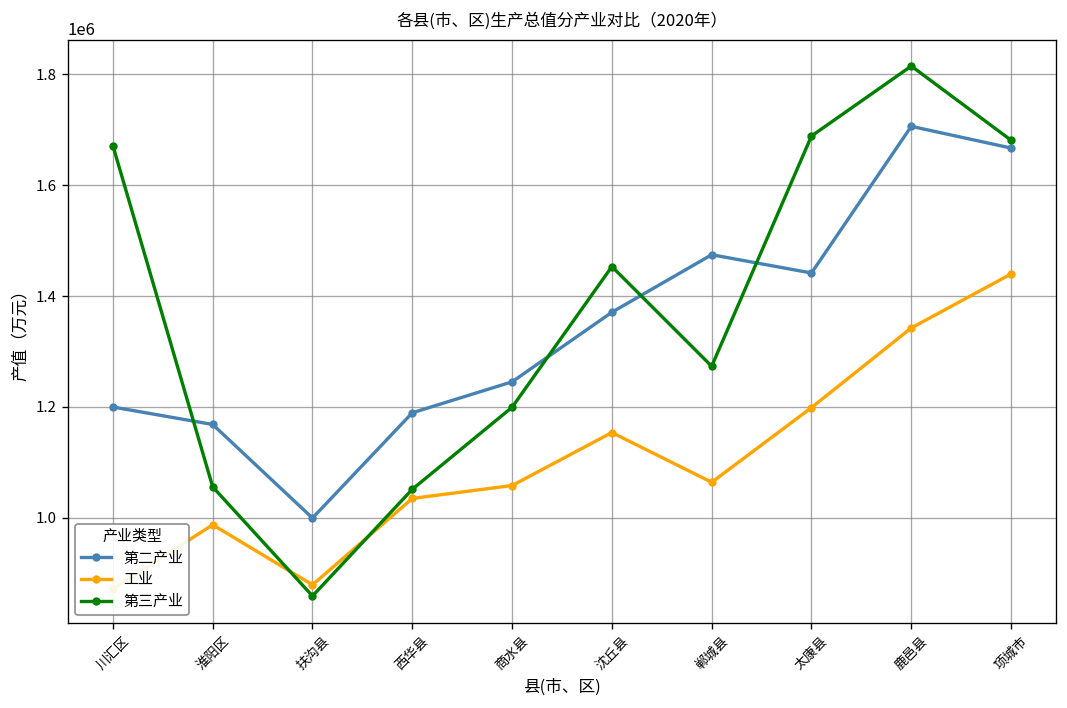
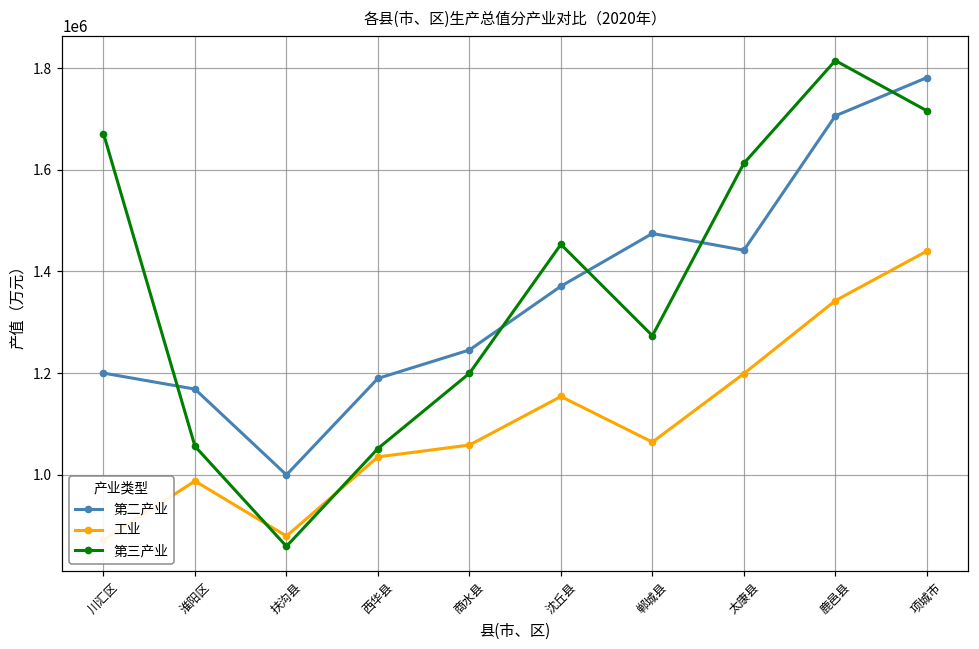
  {
    "第二产业": {
      "川汇区": 1200000,
      "淮阳区": 1170000,
      "扶沟县": 1000000,
      "西华县": 1190000,
      "商水县": 1250000,
      "沈丘县": 1370000,
      "郸城县": 1470000,
      "太康县": 1440000,
      "鹿邑县": 1710000,
-     "项城市": 1670000
+     "项城市": 1780000
    },
    "工业": {
      "淮阳区": 990000,
      "扶沟县": 880000,
      "西华县": 1030000,
      "商水县": 1060000,
      "沈丘县": 1150000,
      "郸城县": 1060000,
      "太康县": 1200000,
      "鹿邑县": 1340000,
      "项城市": 1440000
    },
    "第三产业": {
      "川汇区": 1670000,
      "淮阳区": 1060000,
      "扶沟县": 860000,
      "西华县": 1050000,
      "商水县": 1200000,
      "沈丘县": 1450000,
      "郸城县": 1270000,
-     "太康县": 1690000,
+     "太康县": 1610000,
      "鹿邑县": 1820000,
-     "项城市": 1680000
+     "项城市": 1720000
    }
  }
